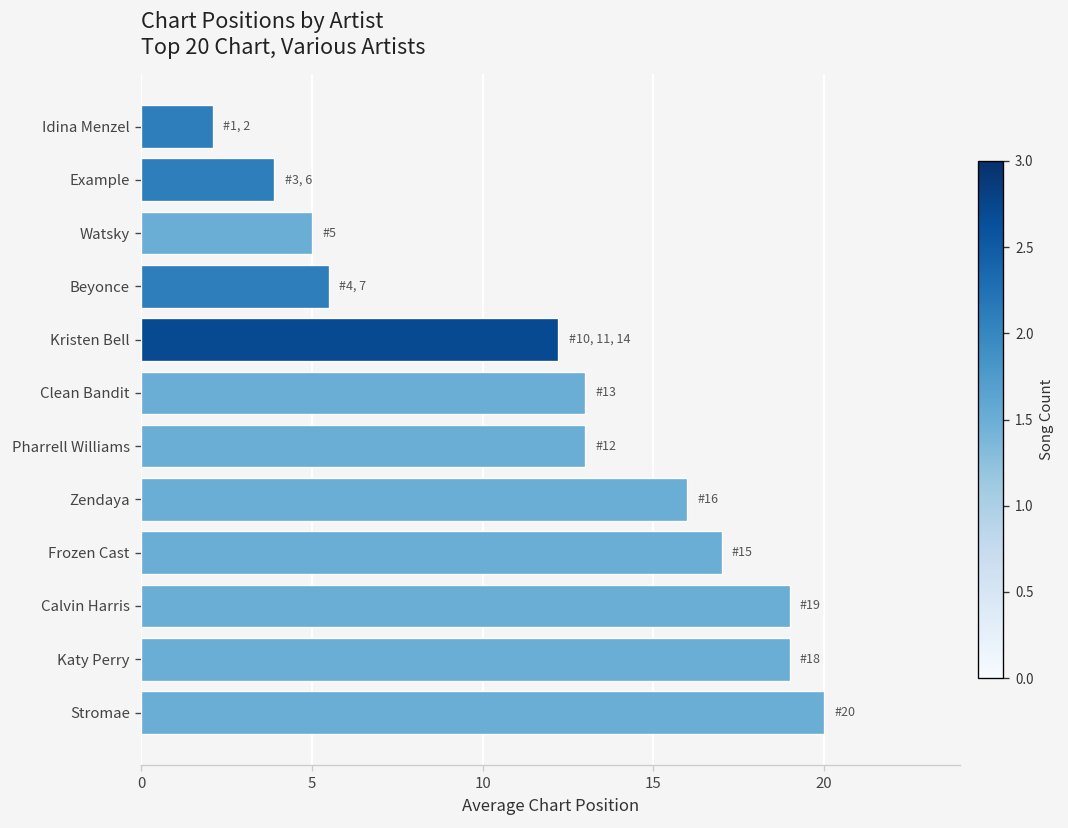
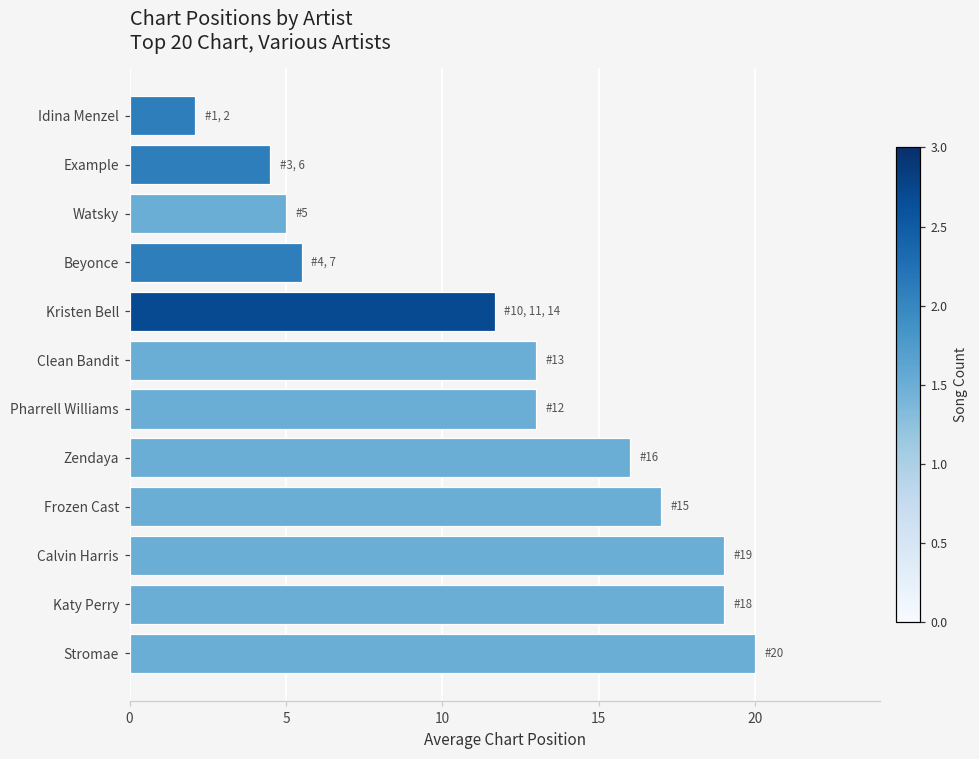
  {
-   "Example": 3.9,
-   "Kristen Bell": 12.2
+   "Example": 4.5,
+   "Kristen Bell": 11.7
  }
